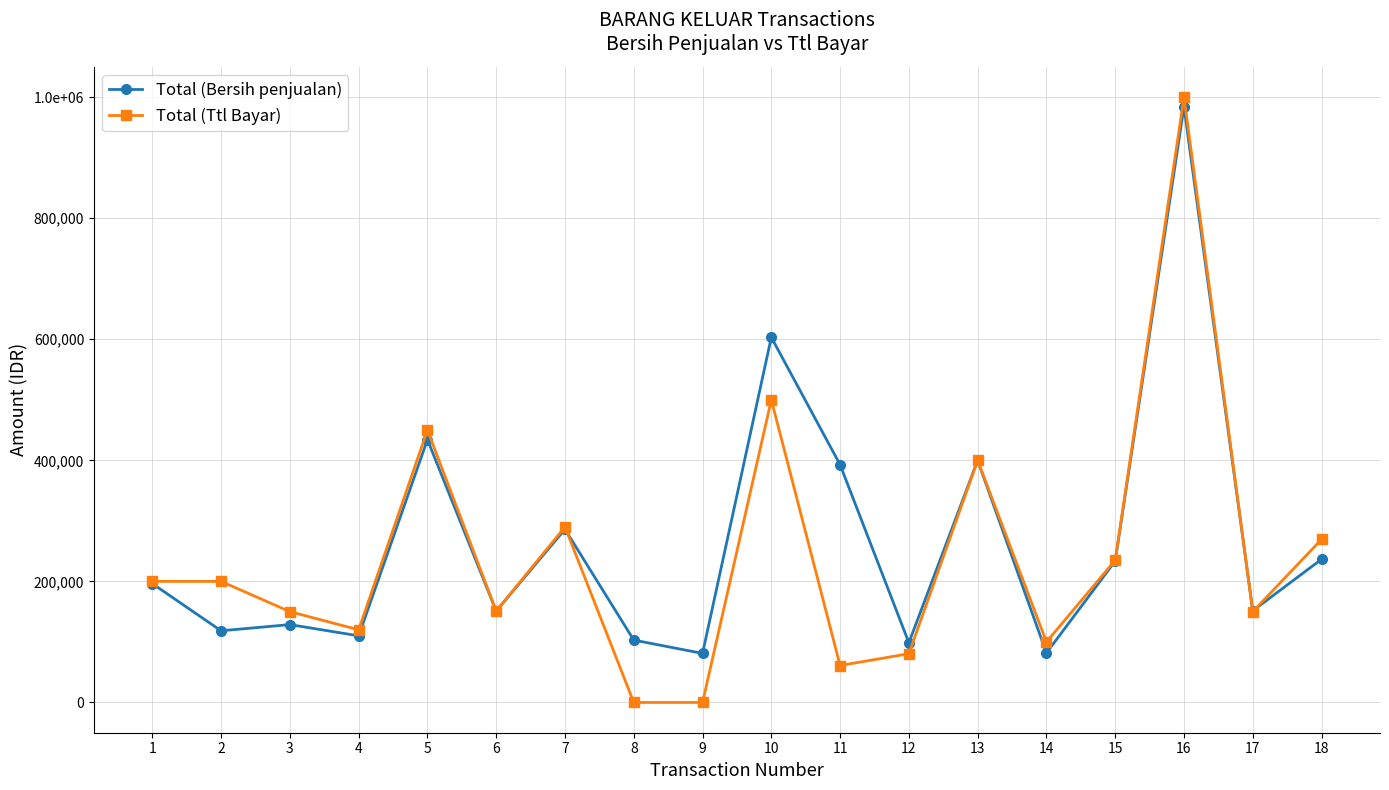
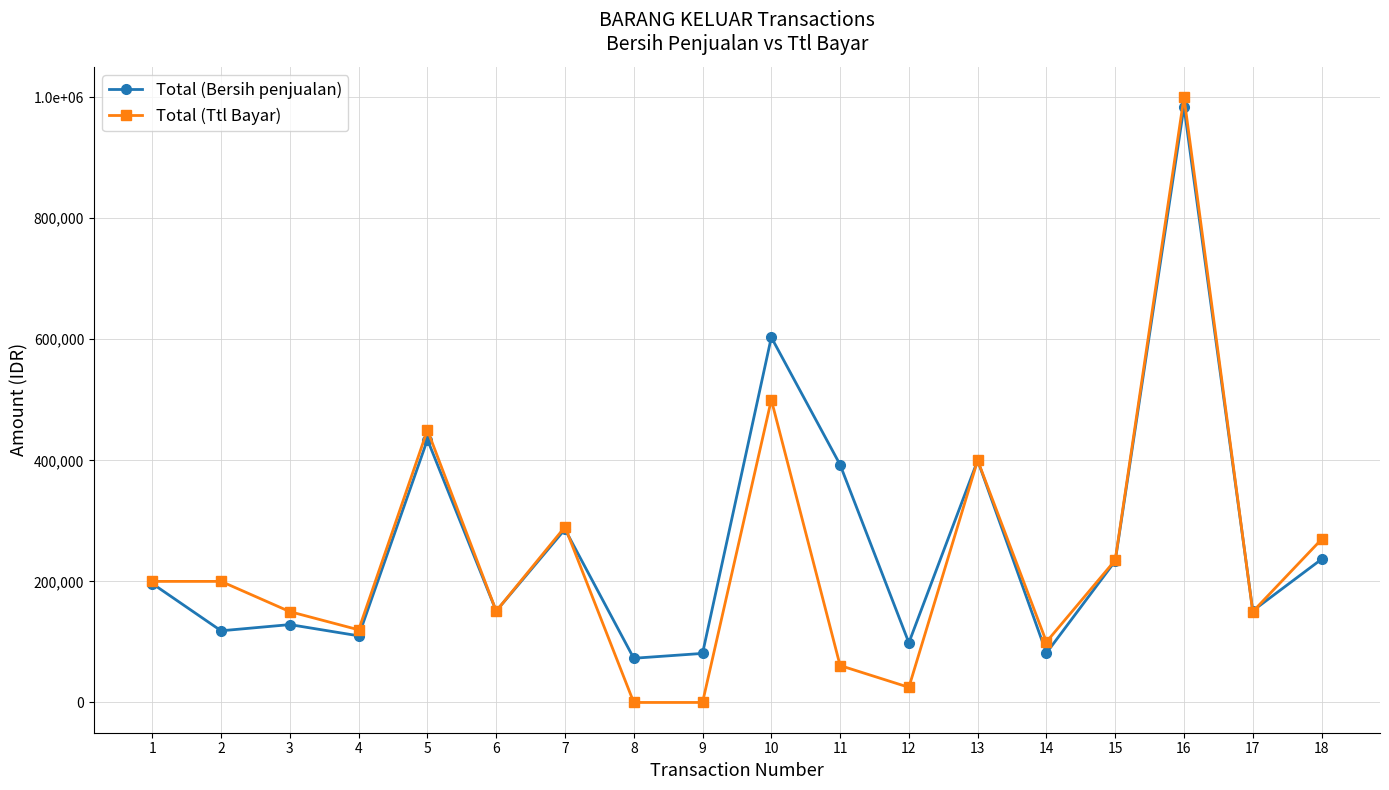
  {
    "Total (Bersih penjualan)": {
      "2": "120,000",
      "3": "130,000",
      "4": "110,000",
      "5": "430,000",
-     "8": "100,000",
+     "8": "70,000",
      "9": "80,000",
      "10": "600,000",
      "11": "390,000",
      "12": "100,000",
      "14": "80,000",
      "16": "980,000",
      "18": "240,000"
    },
    "Total (Ttl Bayar)": {
      "2": "200,000",
      "3": "150,000",
      "4": "120,000",
      "5": "450,000",
      "8": "0",
      "9": "0",
      "10": "500,000",
      "11": "60,000",
-     "12": "80,000",
+     "12": "30,000",
      "14": "100,000",
      "16": "1,000,000",
      "18": "270,000"
    }
  }
